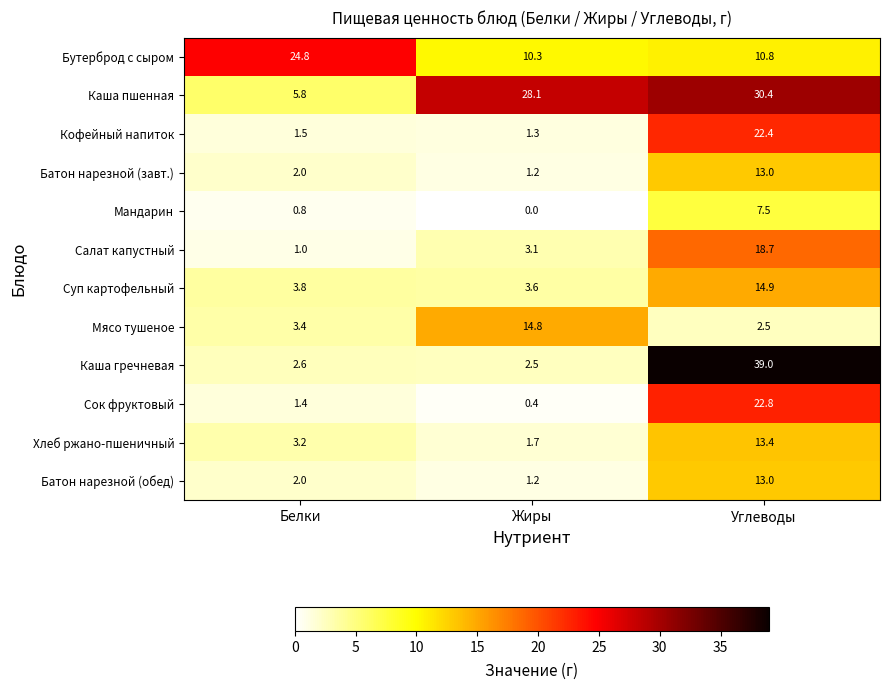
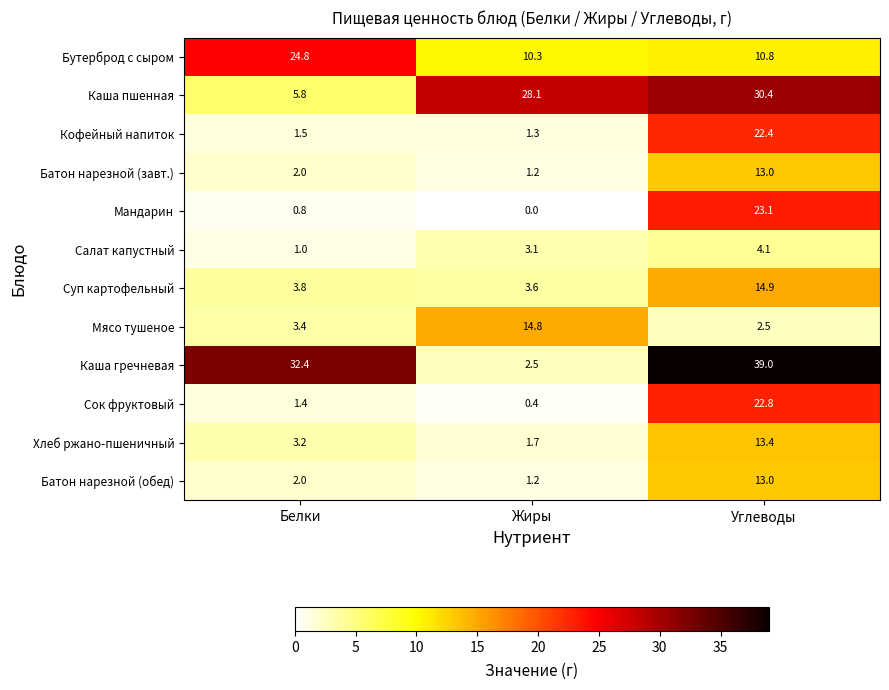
  {
    "Бутерброд с сыром": {
      "Белки": 24.8,
      "Жиры": 10.3,
      "Углеводы": 10.8
    },
    "Каша пшенная": {
      "Белки": 5.8,
      "Жиры": 28.1,
      "Углеводы": 30.4
    },
    "Кофейный напиток": {
      "Белки": 1.5,
      "Жиры": 1.3,
      "Углеводы": 22.4
    },
    "Батон нарезной (завт.)": {
      "Белки": 2.0,
      "Жиры": 1.2,
      "Углеводы": 13.0
    },
    "Мандарин": {
      "Белки": 0.8,
      "Жиры": 0.0,
-     "Углеводы": 7.5
+     "Углеводы": 23.1
    },
    "Салат капустный": {
      "Белки": 1.0,
      "Жиры": 3.1,
-     "Углеводы": 18.7
+     "Углеводы": 4.1
    },
    "Суп картофельный": {
      "Белки": 3.8,
      "Жиры": 3.6,
      "Углеводы": 14.9
    },
    "Мясо тушеное": {
      "Белки": 3.4,
      "Жиры": 14.8,
      "Углеводы": 2.5
    },
    "Каша гречневая": {
-     "Белки": 2.6,
+     "Белки": 32.4,
      "Жиры": 2.5,
      "Углеводы": 39.0
    },
    "Сок фруктовый": {
      "Белки": 1.4,
      "Жиры": 0.4,
      "Углеводы": 22.8
    },
    "Хлеб ржано-пшеничный": {
      "Белки": 3.2,
      "Жиры": 1.7,
      "Углеводы": 13.4
    },
    "Батон нарезной (обед)": {
      "Белки": 2.0,
      "Жиры": 1.2,
      "Углеводы": 13.0
    }
  }
